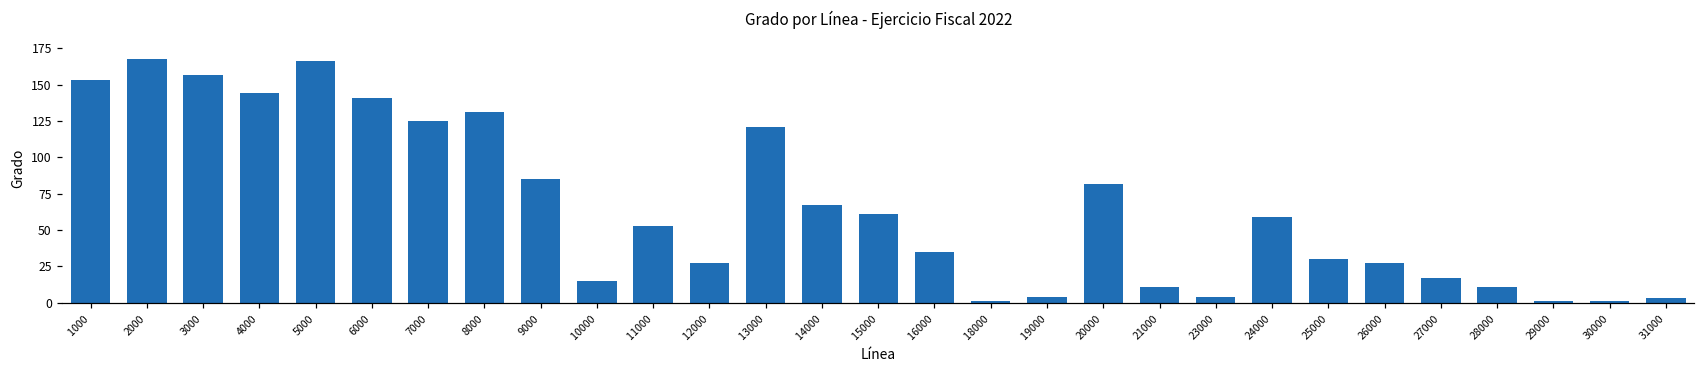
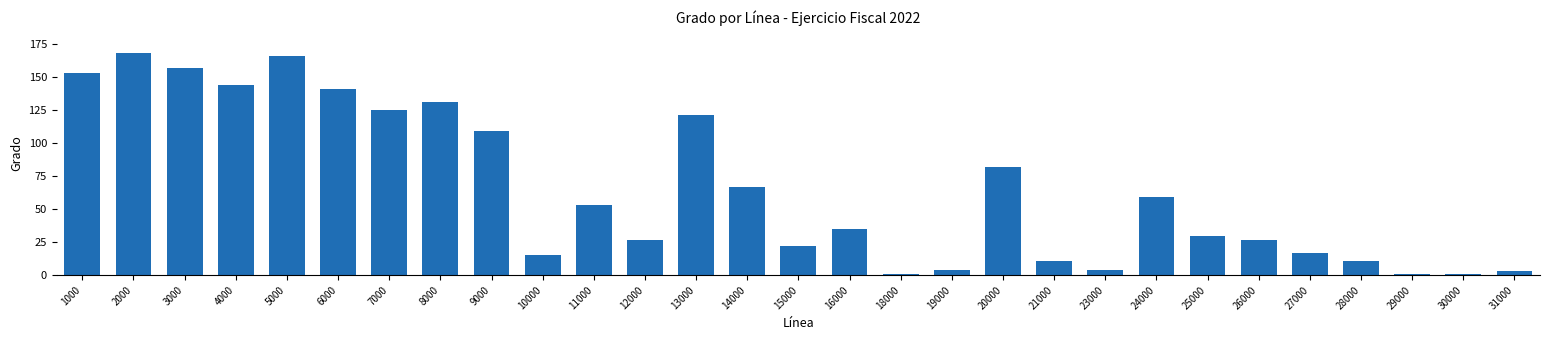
  {
    "1000": 153,
    "2000": 168,
    "3000": 157,
    "4000": 144,
    "5000": 166,
    "6000": 141,
    "7000": 125,
    "8000": 131,
-   "9000": 85,
+   "9000": 109,
    "10000": 15,
    "11000": 53,
    "12000": 27,
    "13000": 121,
    "14000": 67,
-   "15000": 61,
+   "15000": 22,
    "16000": 35,
    "19000": 4,
    "20000": 82,
    "21000": 11,
    "23000": 4,
    "24000": 59,
    "25000": 30,
    "26000": 27,
    "27000": 17,
    "28000": 11,
    "31000": 3
  }
